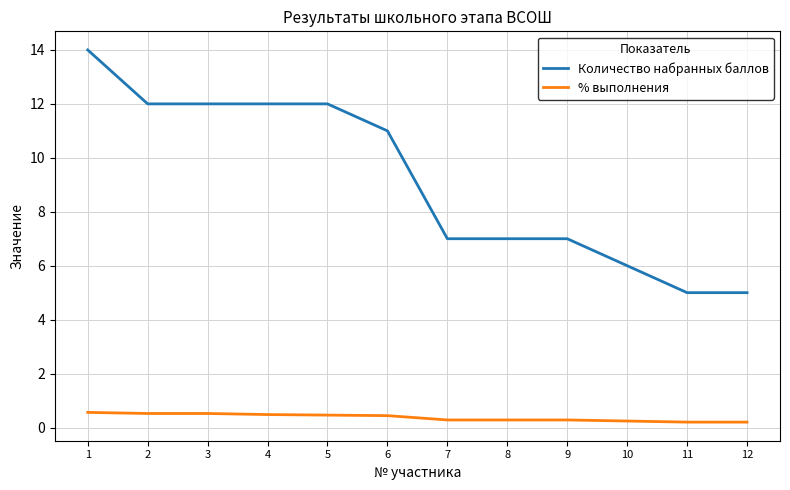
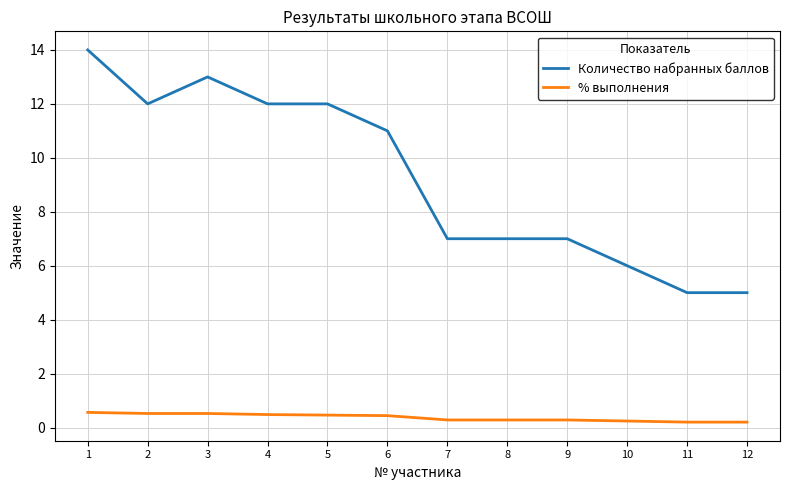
  {
    "Количество набранных баллов": {
      "1": 14,
      "2": 12,
-     "3": 12,
+     "3": 13,
      "4": 12,
      "5": 12,
      "6": 11,
      "7": 7,
      "8": 7,
      "9": 7,
      "10": 6,
      "11": 5,
      "12": 5
    },
    "% выполнения": {
      "1": 0.6,
      "2": 0.5,
      "3": 0.5,
      "4": 0.5,
      "5": 0.5,
      "6": 0.4,
      "7": 0.3,
      "8": 0.3,
      "9": 0.3,
      "10": 0.2,
      "11": 0.2,
      "12": 0.2
    }
  }
